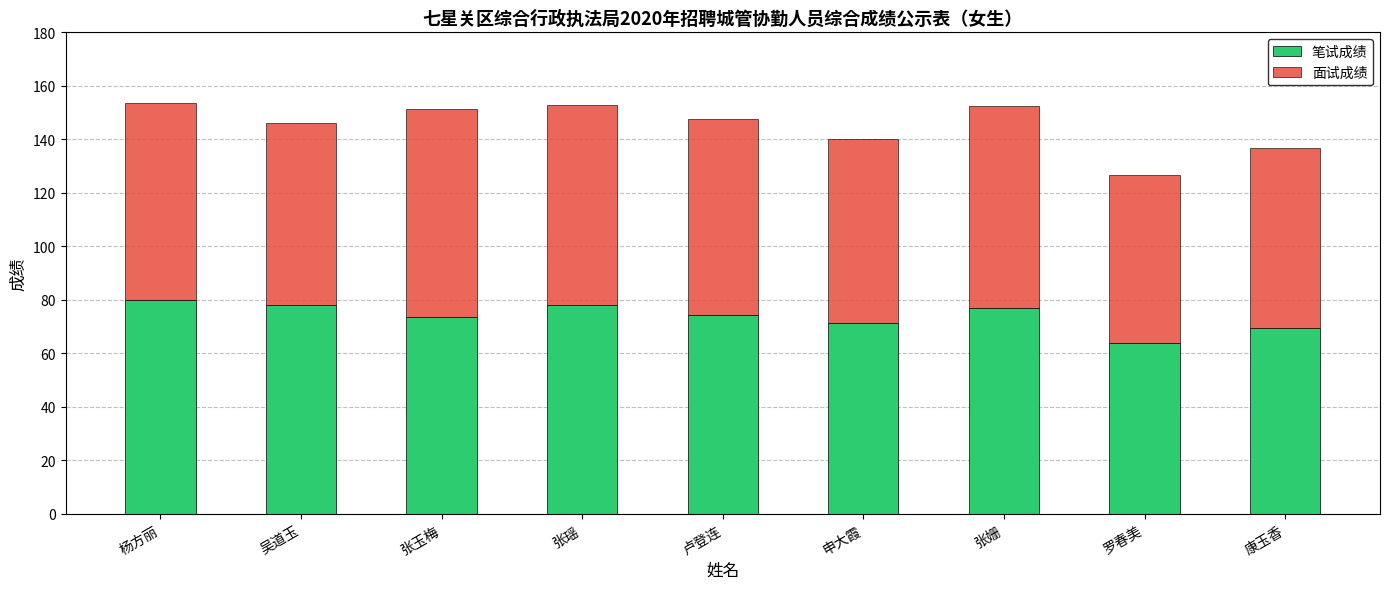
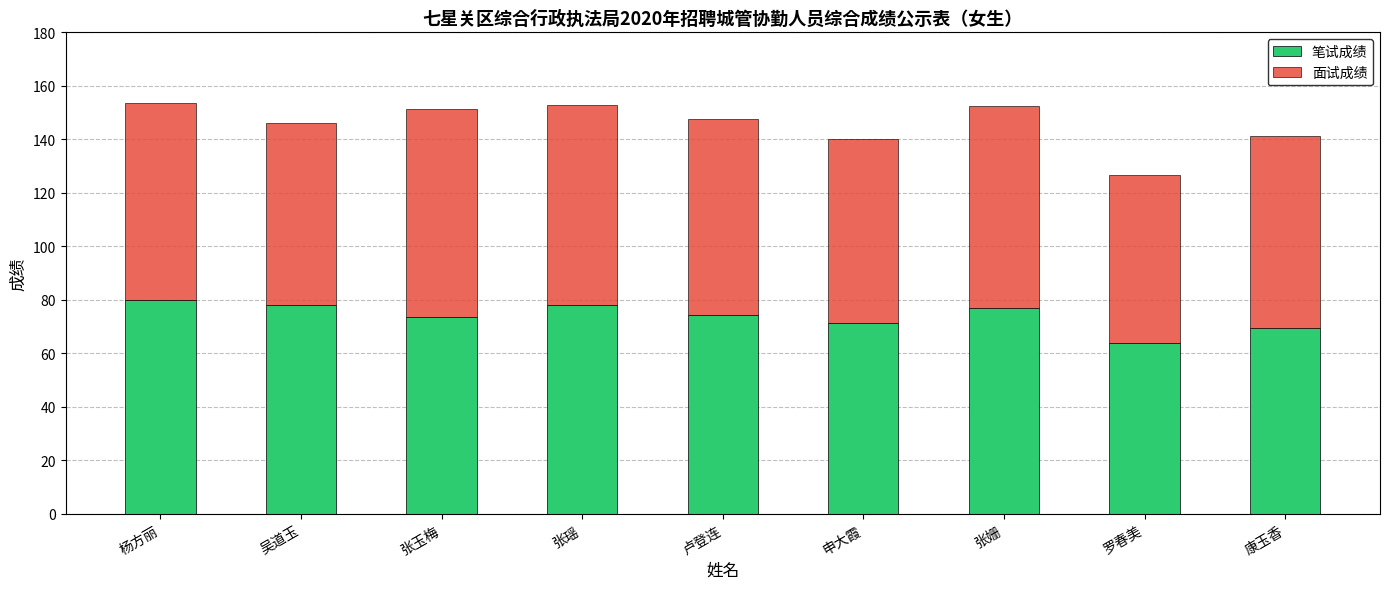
  {
    "笔试成绩": {
      "杨方丽": 80,
      "吴道玉": 78,
      "张玉梅": 74,
      "张瑶": 78,
      "卢登连": 75,
      "申大霞": 72,
      "张姗": 77,
      "罗春美": 64,
      "康玉香": 70
    },
    "面试成绩": {
      "杨方丽": 74,
      "吴道玉": 68,
      "张玉梅": 78,
      "张瑶": 75,
      "卢登连": 73,
      "申大霞": 69,
      "张姗": 76,
      "罗春美": 63,
-     "康玉香": 67
+     "康玉香": 72
    }
  }
